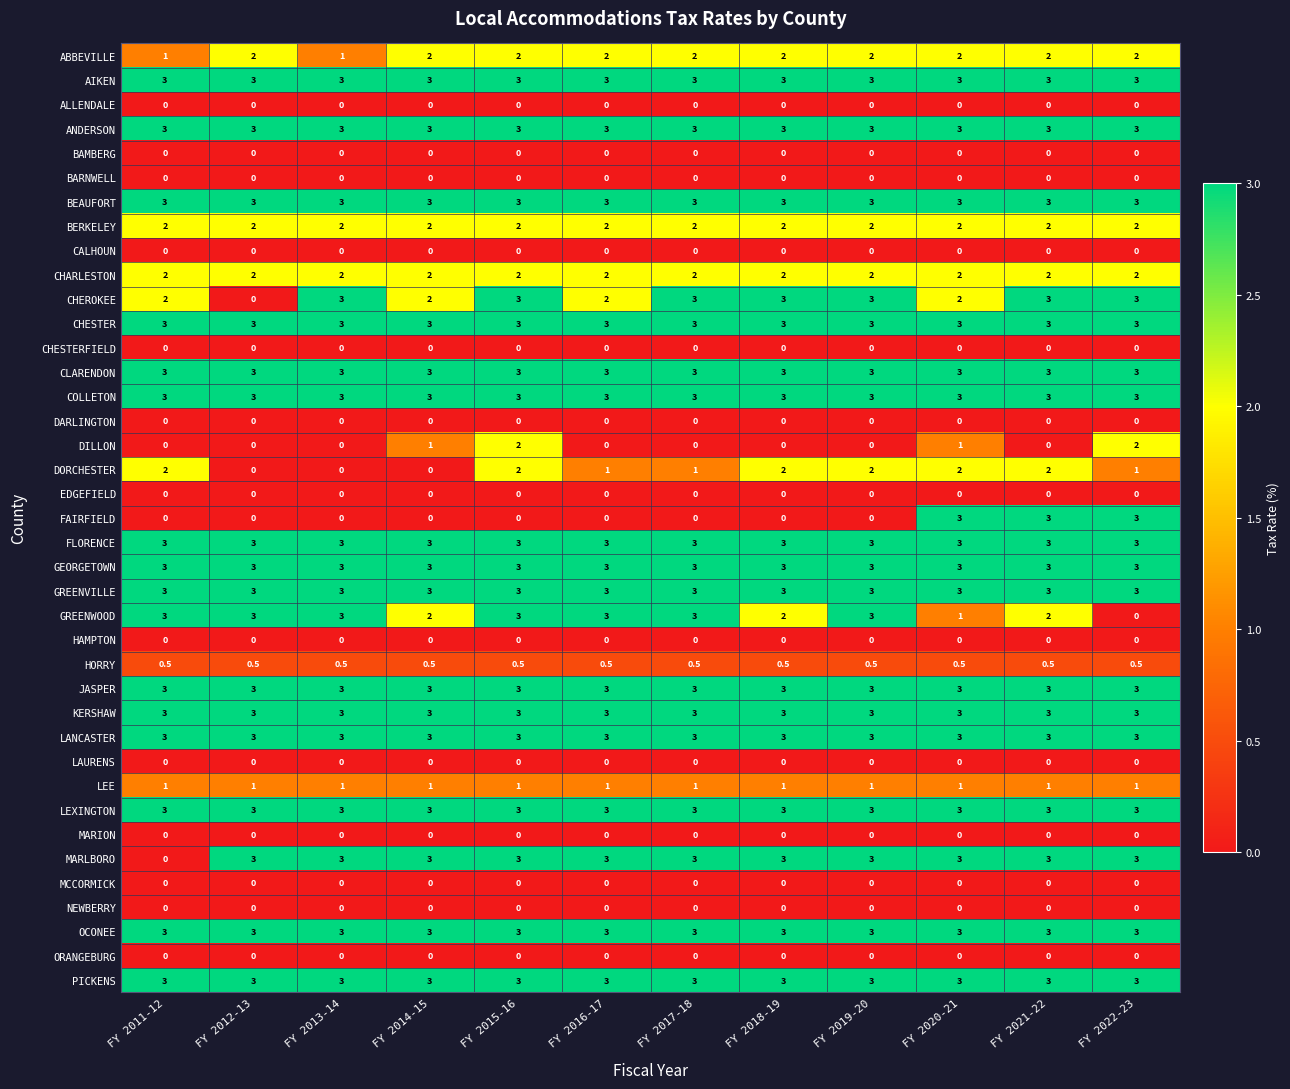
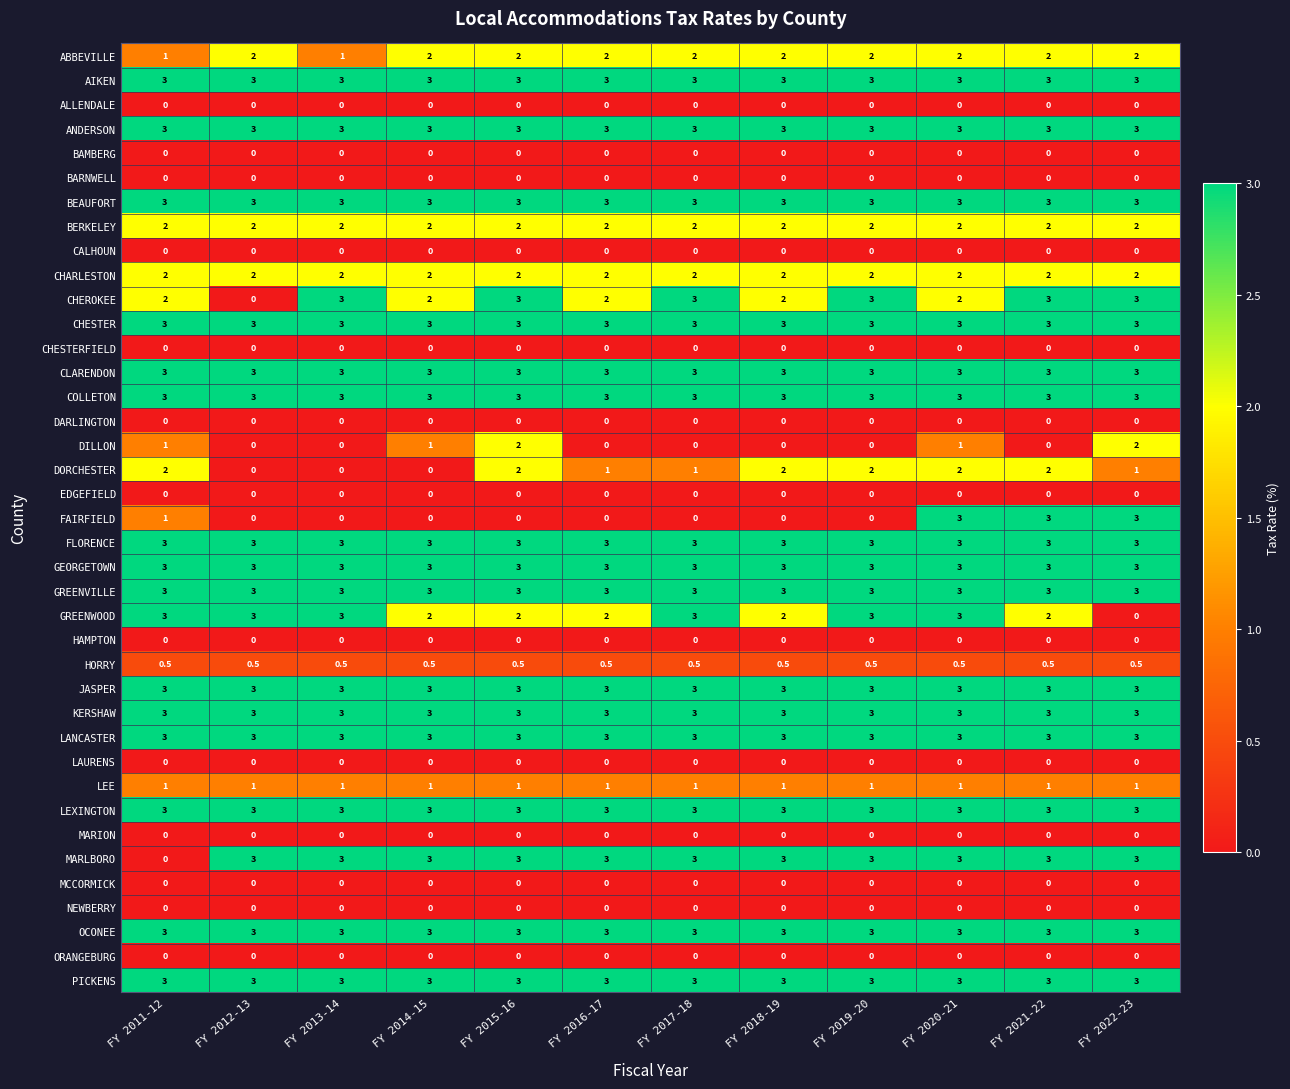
  {
    "CHEROKEE": {
      "FY 2011-12": 2,
      "FY 2012-13": 0,
      "FY 2013-14": 3,
      "FY 2014-15": 2,
      "FY 2015-16": 3,
      "FY 2016-17": 2,
      "FY 2017-18": 3,
-     "FY 2018-19": 3,
+     "FY 2018-19": 2,
      "FY 2019-20": 3,
      "FY 2020-21": 2,
      "FY 2021-22": 3,
      "FY 2022-23": 3
    },
    "DILLON": {
-     "FY 2011-12": 0,
+     "FY 2011-12": 1,
      "FY 2012-13": 0,
      "FY 2013-14": 0,
      "FY 2014-15": 1,
      "FY 2015-16": 2,
      "FY 2016-17": 0,
      "FY 2017-18": 0,
      "FY 2018-19": 0,
      "FY 2019-20": 0,
      "FY 2020-21": 1,
      "FY 2021-22": 0,
      "FY 2022-23": 2
    },
    "FAIRFIELD": {
-     "FY 2011-12": 0,
+     "FY 2011-12": 1,
      "FY 2012-13": 0,
      "FY 2013-14": 0,
      "FY 2014-15": 0,
      "FY 2015-16": 0,
      "FY 2016-17": 0,
      "FY 2017-18": 0,
      "FY 2018-19": 0,
      "FY 2019-20": 0,
      "FY 2020-21": 3,
      "FY 2021-22": 3,
      "FY 2022-23": 3
    },
    "GREENWOOD": {
      "FY 2011-12": 3,
      "FY 2012-13": 3,
      "FY 2013-14": 3,
      "FY 2014-15": 2,
-     "FY 2015-16": 3,
-     "FY 2016-17": 3,
+     "FY 2015-16": 2,
+     "FY 2016-17": 2,
      "FY 2017-18": 3,
      "FY 2018-19": 2,
      "FY 2019-20": 3,
-     "FY 2020-21": 1,
+     "FY 2020-21": 3,
      "FY 2021-22": 2,
      "FY 2022-23": 0
    }
  }
